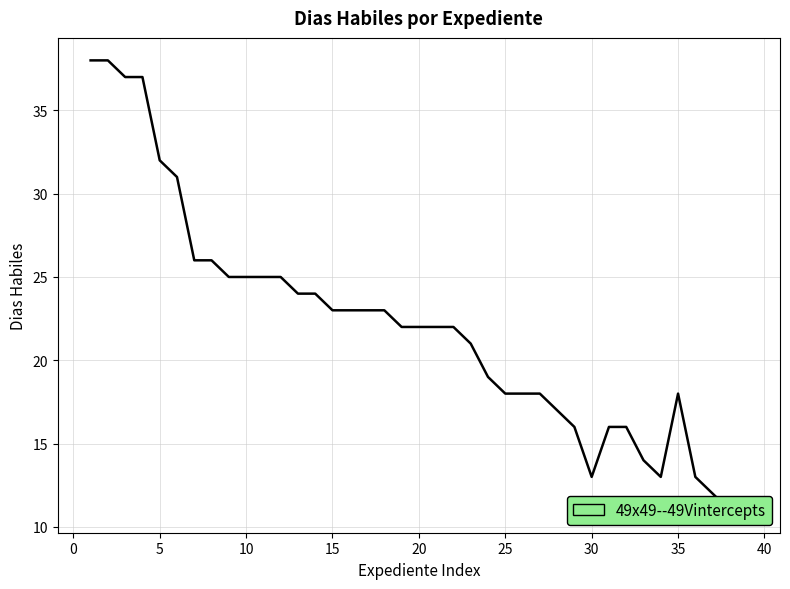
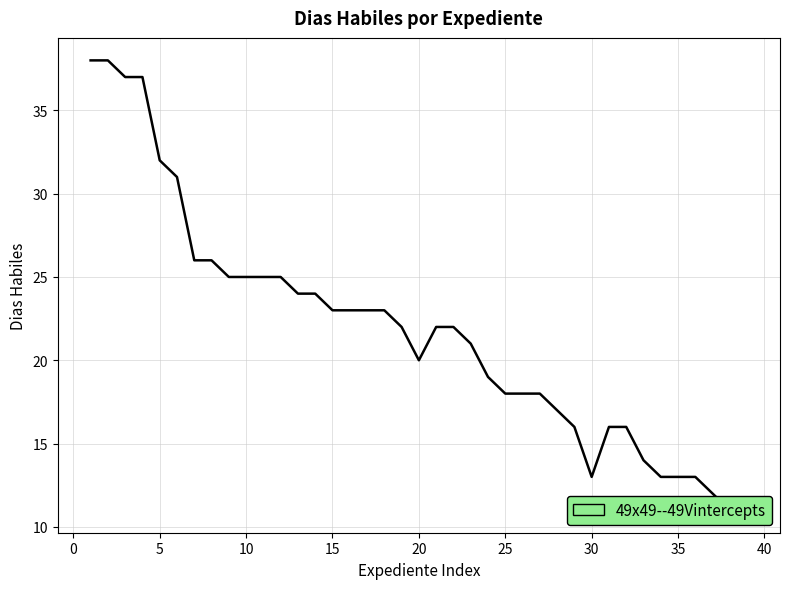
  {
    "5": 32,
    "10": 25,
    "15": 23,
-   "20": 22,
+   "20": 20,
    "25": 18,
    "30": 13,
-   "35": 18
+   "35": 13
  }
